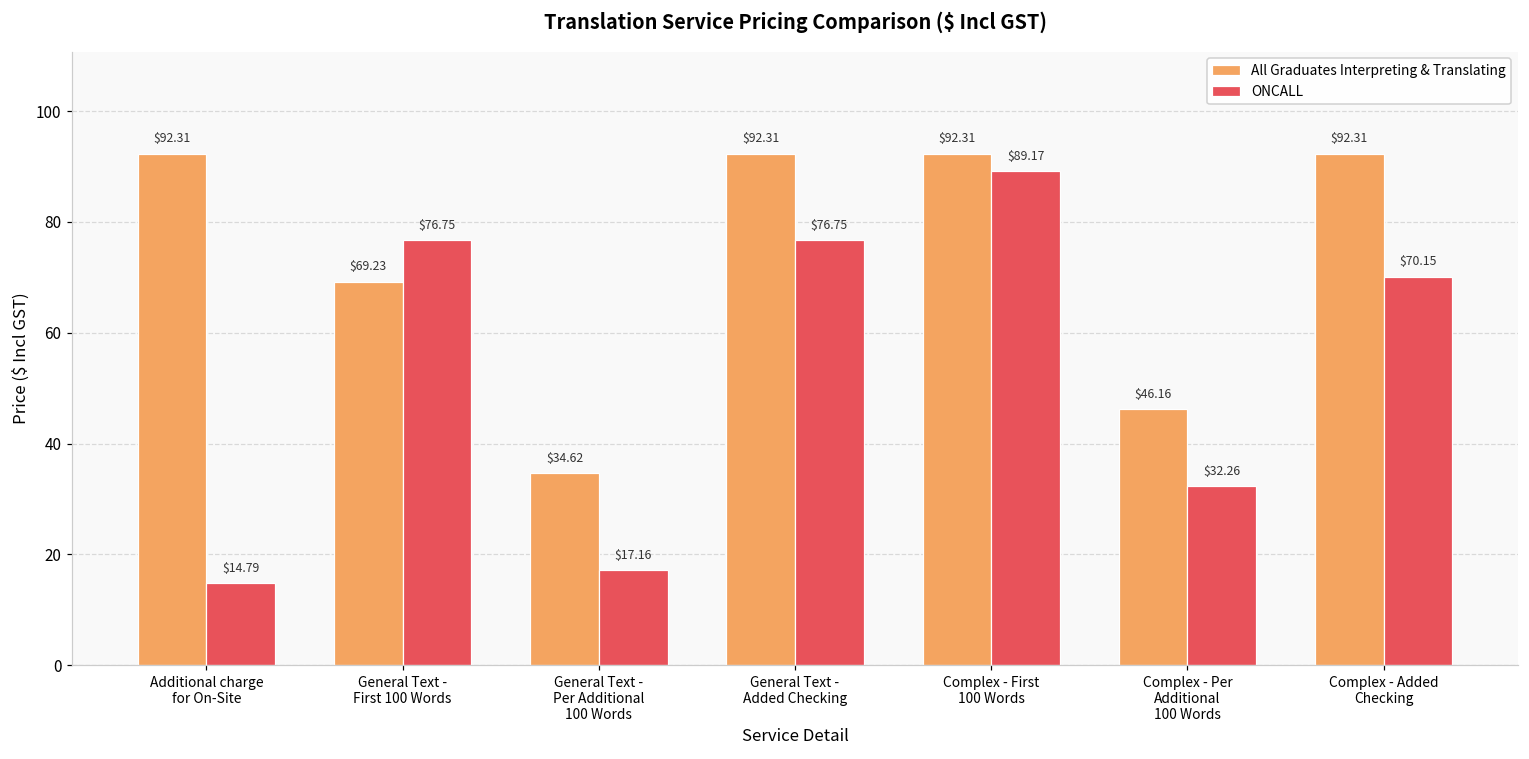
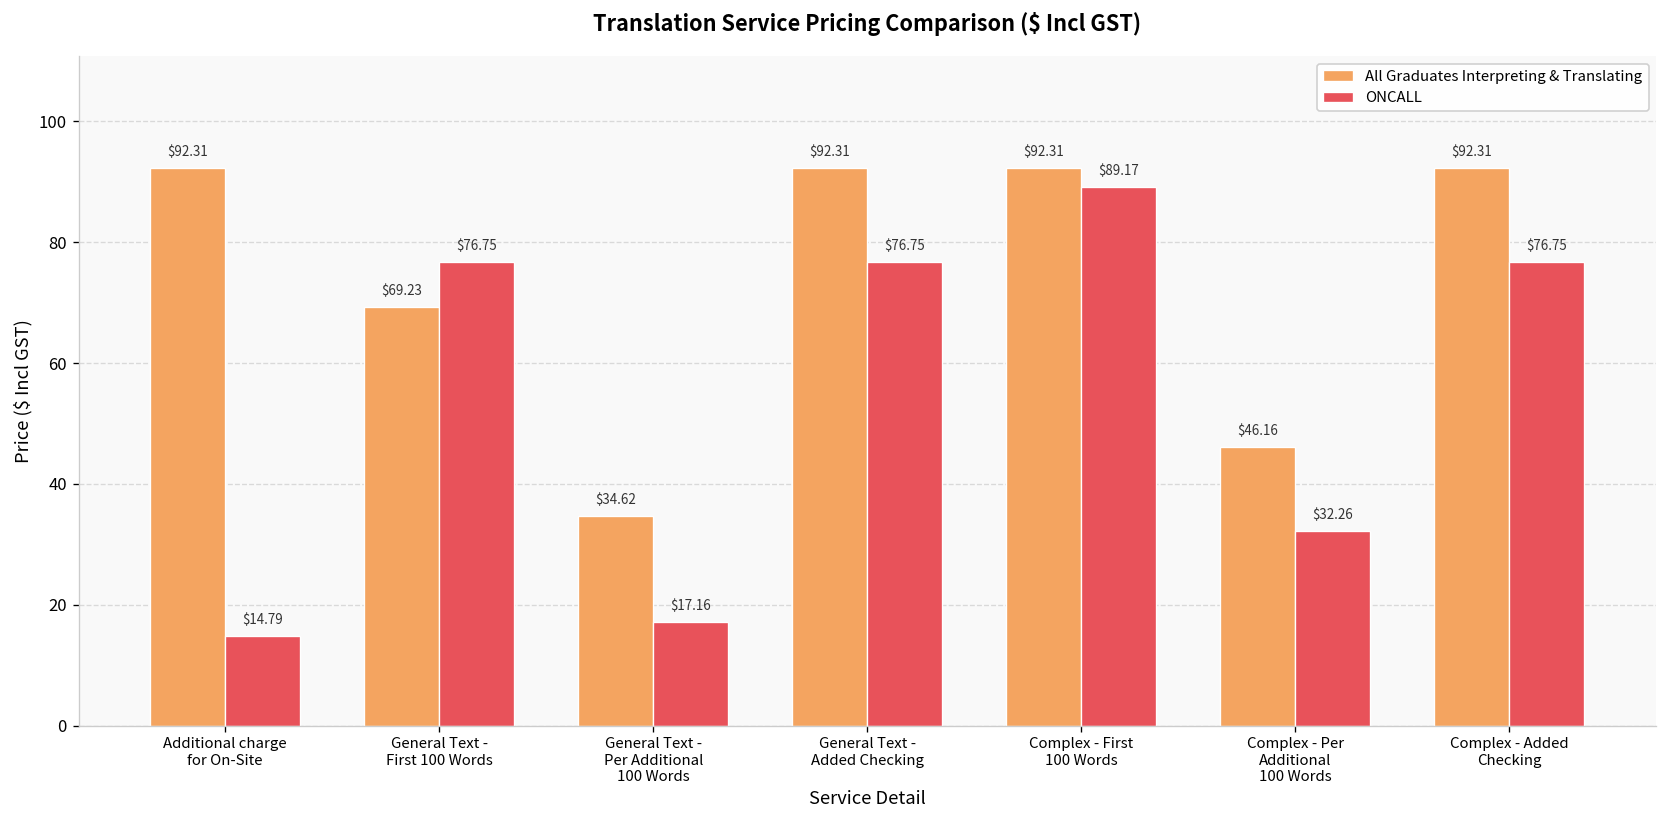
  {
    "All Graduates Interpreting & Translating": {
      "Additional charge for On-Site": "$92.31",
      "General Text - First 100 Words": "$69.23",
      "General Text - Per Additional 100 Words": "$34.62",
      "General Text - Added Checking": "$92.31",
      "Complex - First 100 Words": "$92.31",
      "Complex - Per Additional 100 Words": "$46.16",
      "Complex - Added Checking": "$92.31"
    },
    "ONCALL": {
      "Additional charge for On-Site": "$14.79",
      "General Text - First 100 Words": "$76.75",
      "General Text - Per Additional 100 Words": "$17.16",
      "General Text - Added Checking": "$76.75",
      "Complex - First 100 Words": "$89.17",
      "Complex - Per Additional 100 Words": "$32.26",
-     "Complex - Added Checking": "$70.15"
+     "Complex - Added Checking": "$76.75"
    }
  }
